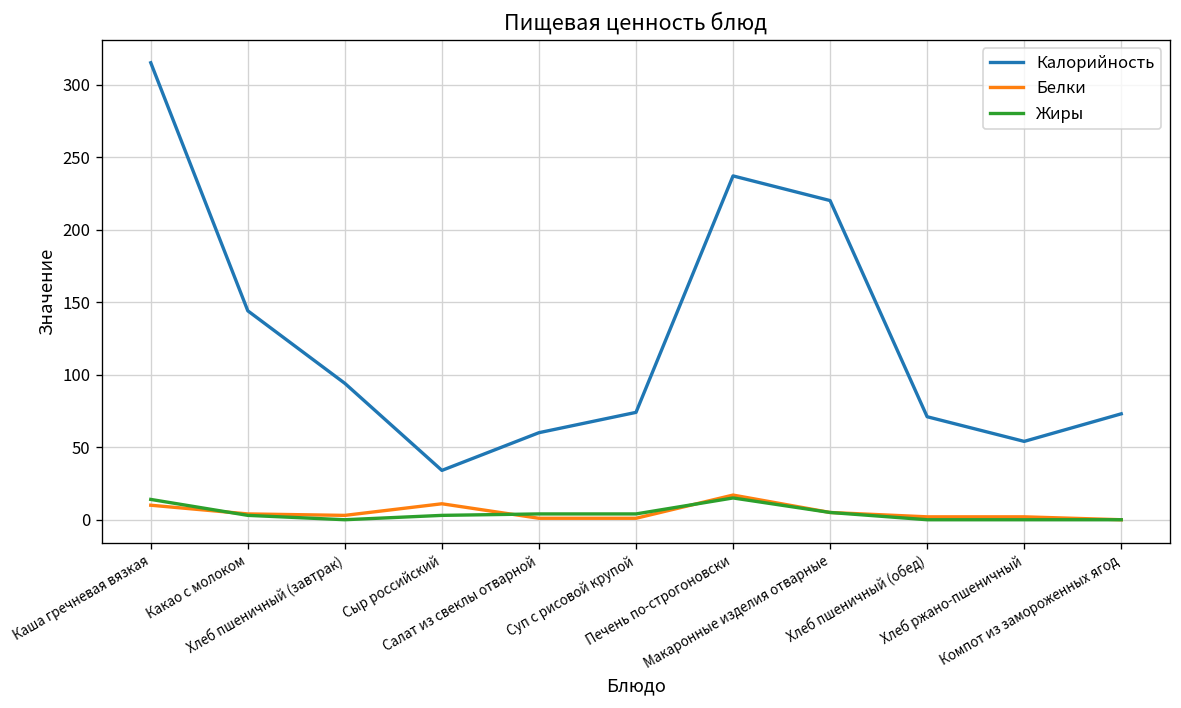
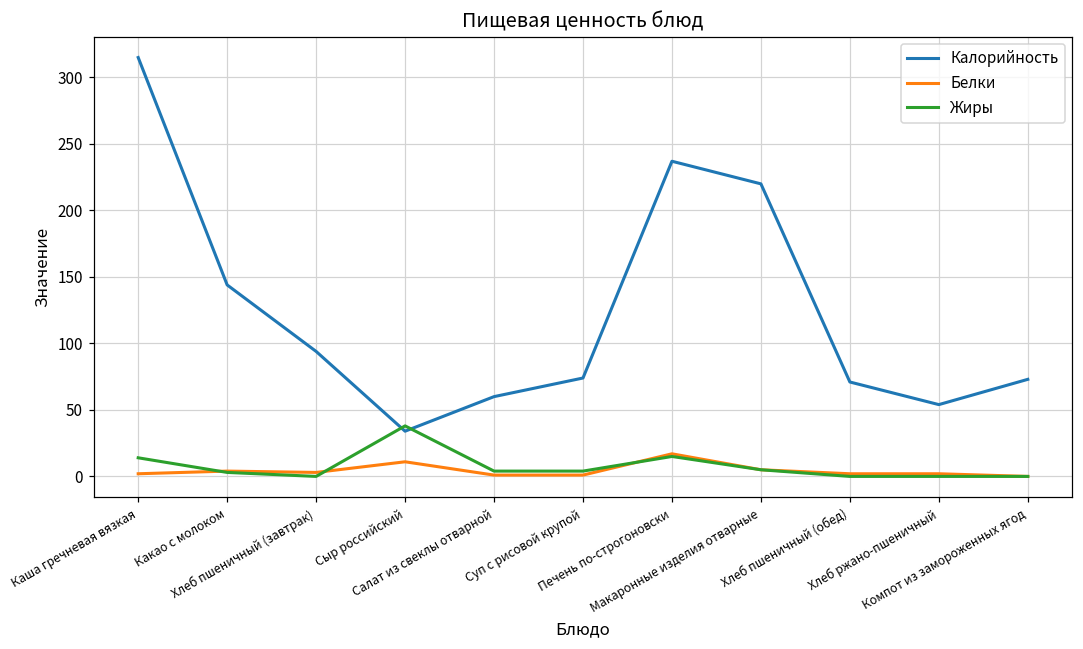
  {
    "Калорийность": {
      "Каша гречневая вязкая": 315,
      "Какао с молоком": 144,
      "Хлеб пшеничный (завтрак)": 94,
      "Сыр российский": 34,
      "Салат из свеклы отварной": 60,
      "Суп с рисовой крупой": 74,
      "Печень по-строгоновски": 237,
      "Макаронные изделия отварные": 220,
      "Хлеб пшеничный (обед)": 71,
      "Хлеб ржано-пшеничный": 54,
      "Компот из замороженных ягод": 73
    },
    "Белки": {
-     "Каша гречневая вязкая": 10,
+     "Каша гречневая вязкая": 2,
      "Хлеб пшеничный (завтрак)": 3,
      "Сыр российский": 11,
      "Салат из свеклы отварной": 1,
      "Суп с рисовой крупой": 1
    },
    "Жиры": {
      "Каша гречневая вязкая": 14,
      "Хлеб пшеничный (завтрак)": 0,
-     "Сыр российский": 3,
+     "Сыр российский": 38,
      "Салат из свеклы отварной": 4,
      "Суп с рисовой крупой": 4
    }
  }
